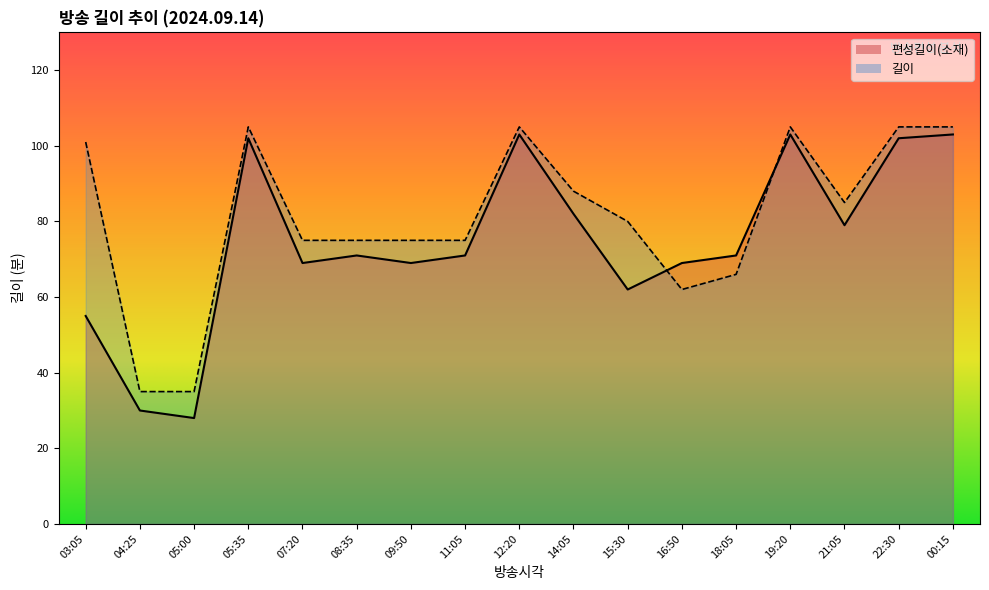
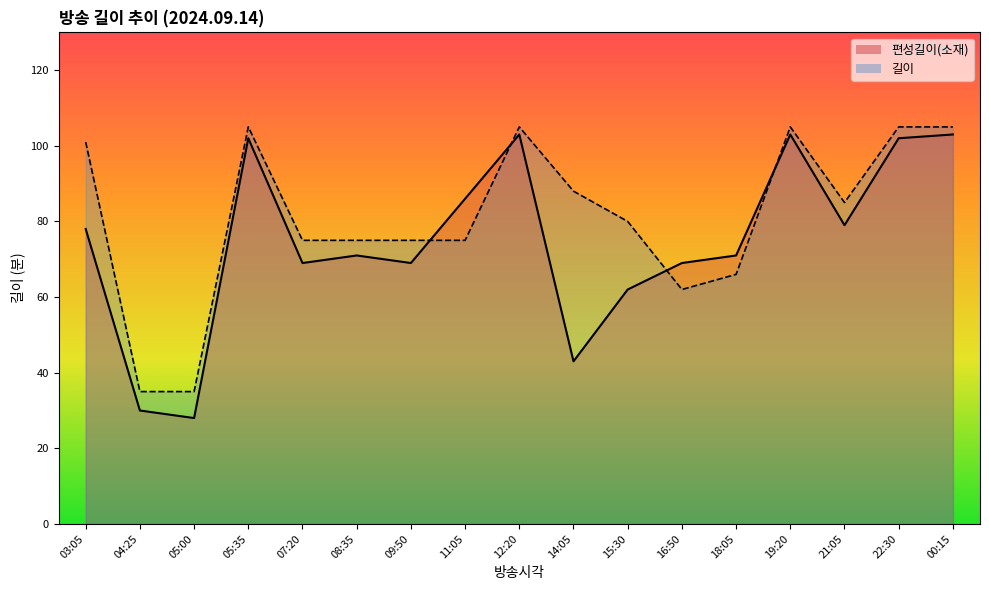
  {
    "편성길이(소재)": {
-     "03:05": 55,
+     "03:05": 78,
      "04:25": 30,
      "05:00": 28,
      "05:35": 102,
      "07:20": 69,
      "08:35": 71,
      "09:50": 69,
-     "11:05": 71,
+     "11:05": 86,
      "12:20": 103,
-     "14:05": 82,
+     "14:05": 43,
      "15:30": 62,
      "16:50": 69,
      "18:05": 71,
      "19:20": 103,
      "21:05": 79,
      "22:30": 102,
      "00:15": 103
    },
    "길이": {
      "03:05": 101,
      "04:25": 35,
      "05:00": 35,
      "05:35": 105,
      "07:20": 75,
      "08:35": 75,
      "09:50": 75,
      "11:05": 75,
      "12:20": 105,
      "14:05": 88,
      "15:30": 80,
      "16:50": 62,
      "18:05": 66,
      "19:20": 105,
      "21:05": 85,
      "22:30": 105,
      "00:15": 105
    }
  }
